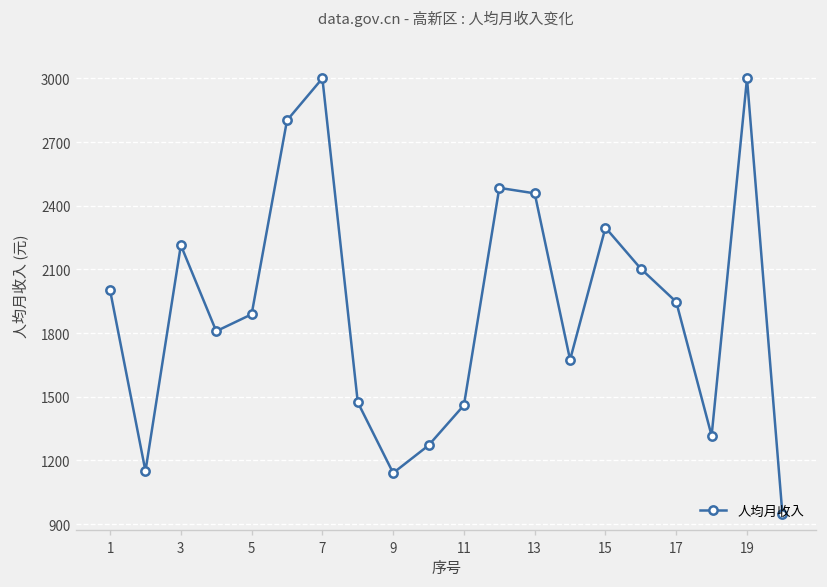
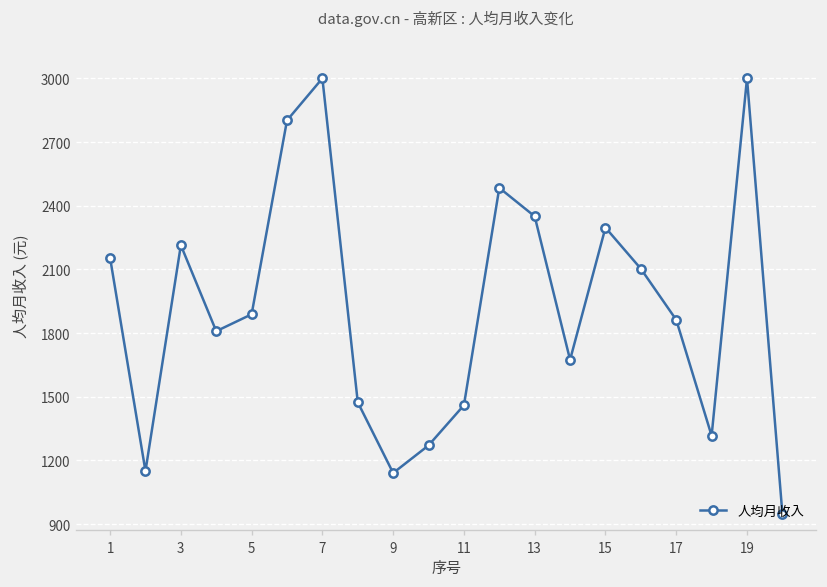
  {
-   "1": 2000,
+   "1": 2150,
    "3": 2210,
    "5": 1890,
    "7": 3000,
    "9": 1140,
    "11": 1460,
-   "13": 2460,
+   "13": 2350,
    "15": 2300,
-   "17": 1950,
+   "17": 1860,
    "19": 3000
  }
